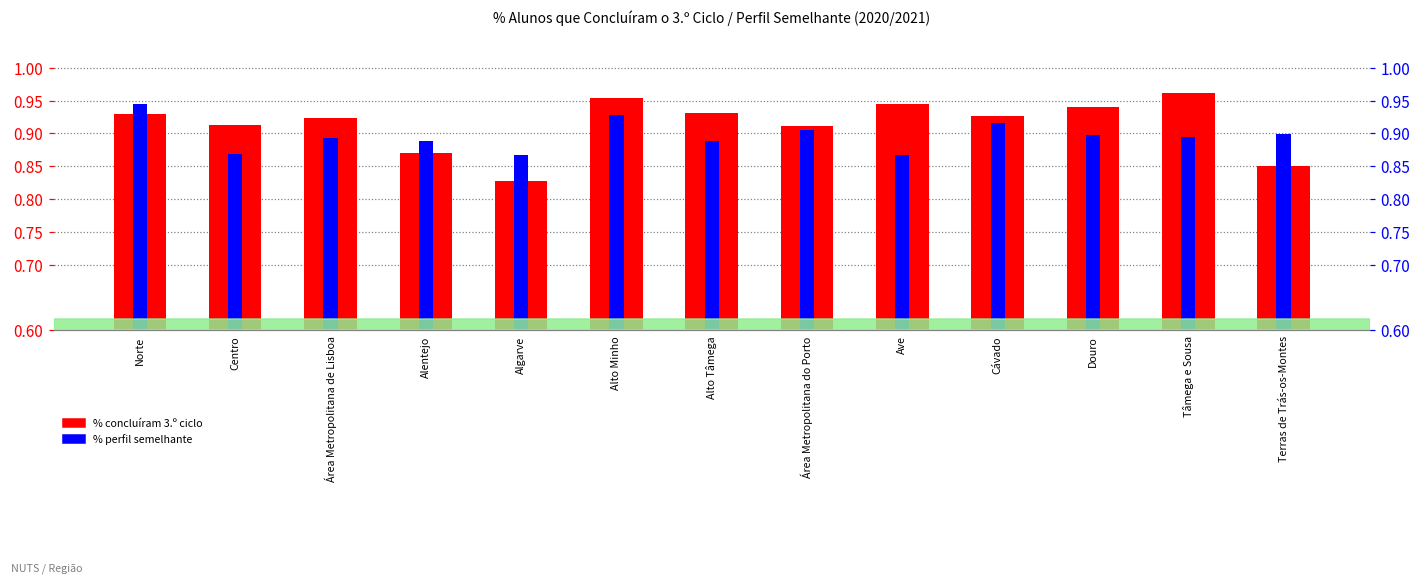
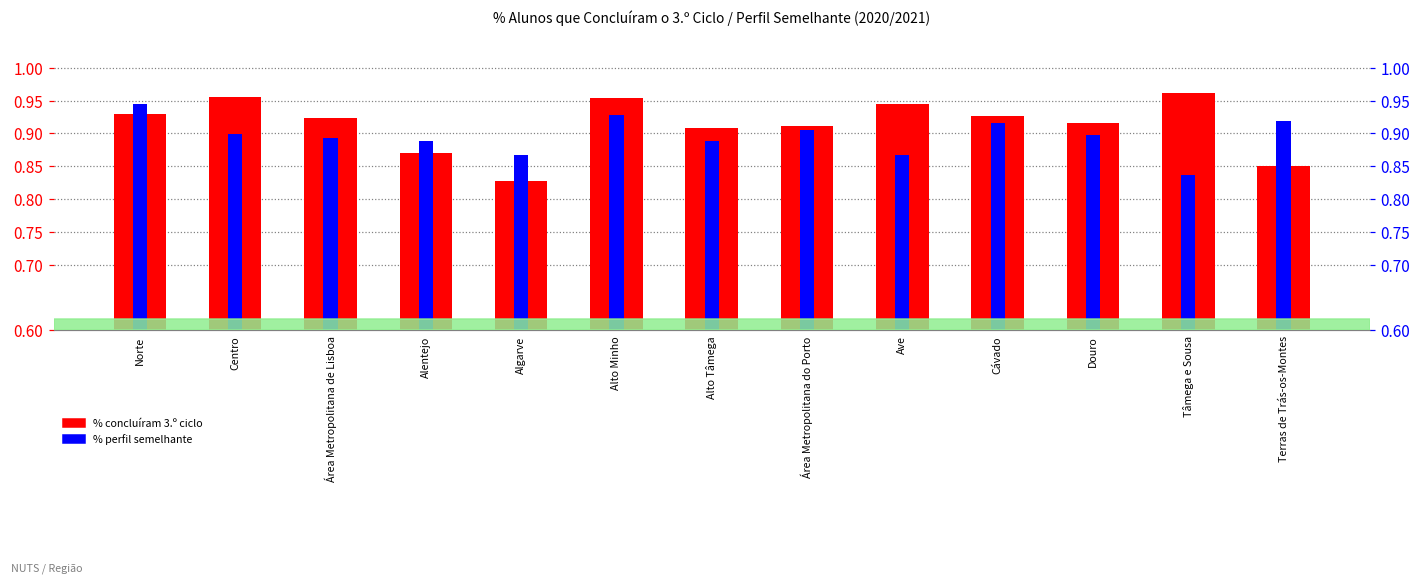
  {
    "% concluíram 3.º ciclo": {
-     "Centro": 0.91,
+     "Centro": 0.96,
      "Área Metropolitana de Lisboa": 0.92,
      "Alto Minho": 0.95,
-     "Alto Tâmega": 0.93,
+     "Alto Tâmega": 0.91,
      "Área Metropolitana do Porto": 0.91,
      "Ave": 0.95,
      "Cávado": 0.93,
-     "Douro": 0.94,
+     "Douro": 0.92,
      "Tâmega e Sousa": 0.96
    },
    "% perfil semelhante": {
      "Norte": 0.95,
-     "Centro": 0.87,
+     "Centro": 0.90,
      "Alentejo": 0.89,
      "Algarve": 0.87,
-     "Tâmega e Sousa": 0.89,
-     "Terras de Trás-os-Montes": 0.90
+     "Tâmega e Sousa": 0.84,
+     "Terras de Trás-os-Montes": 0.92
    }
  }
